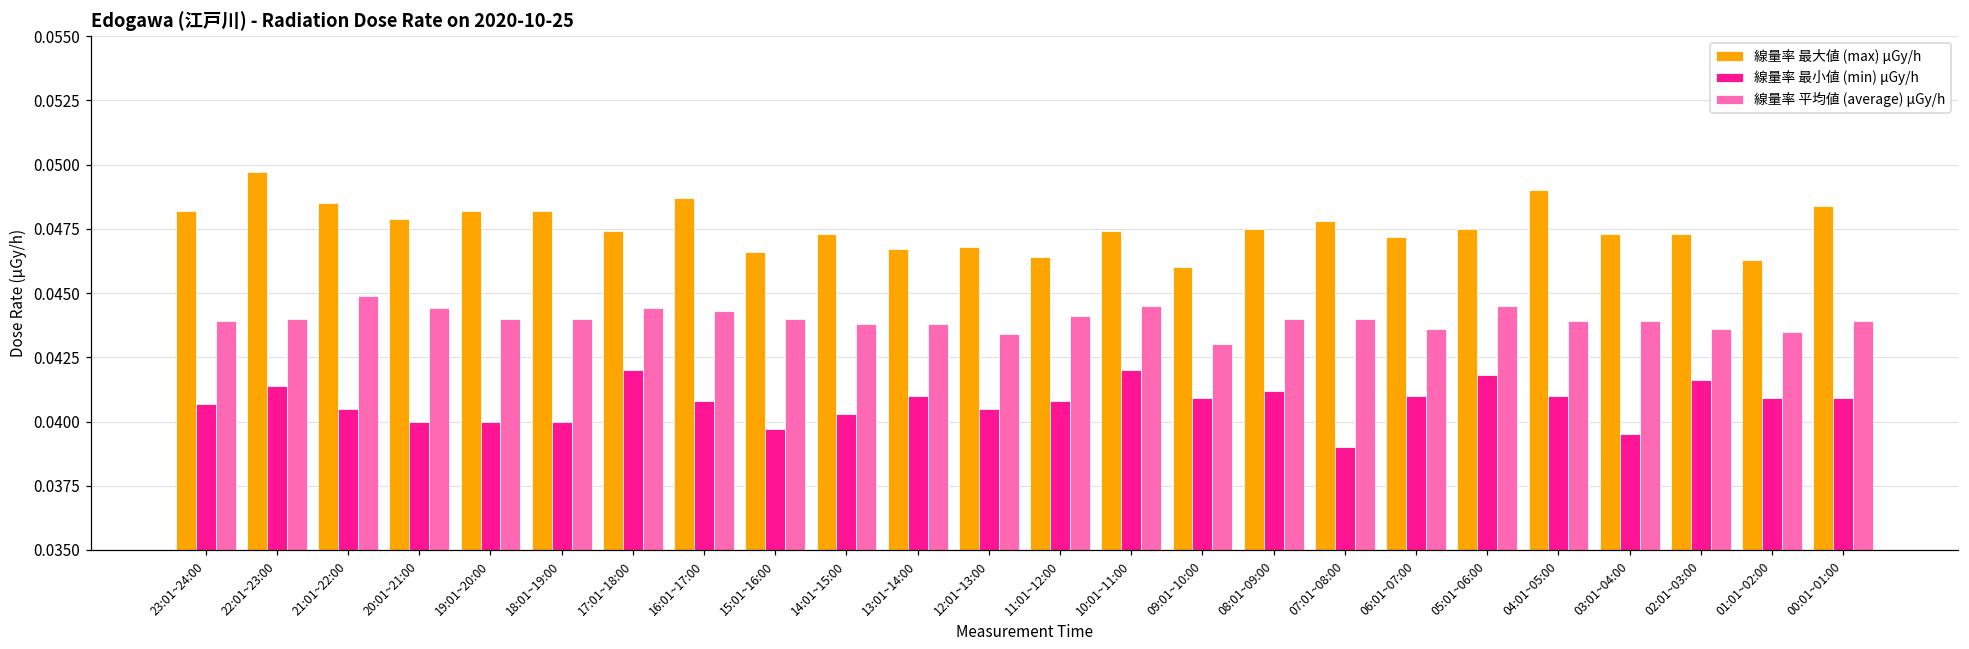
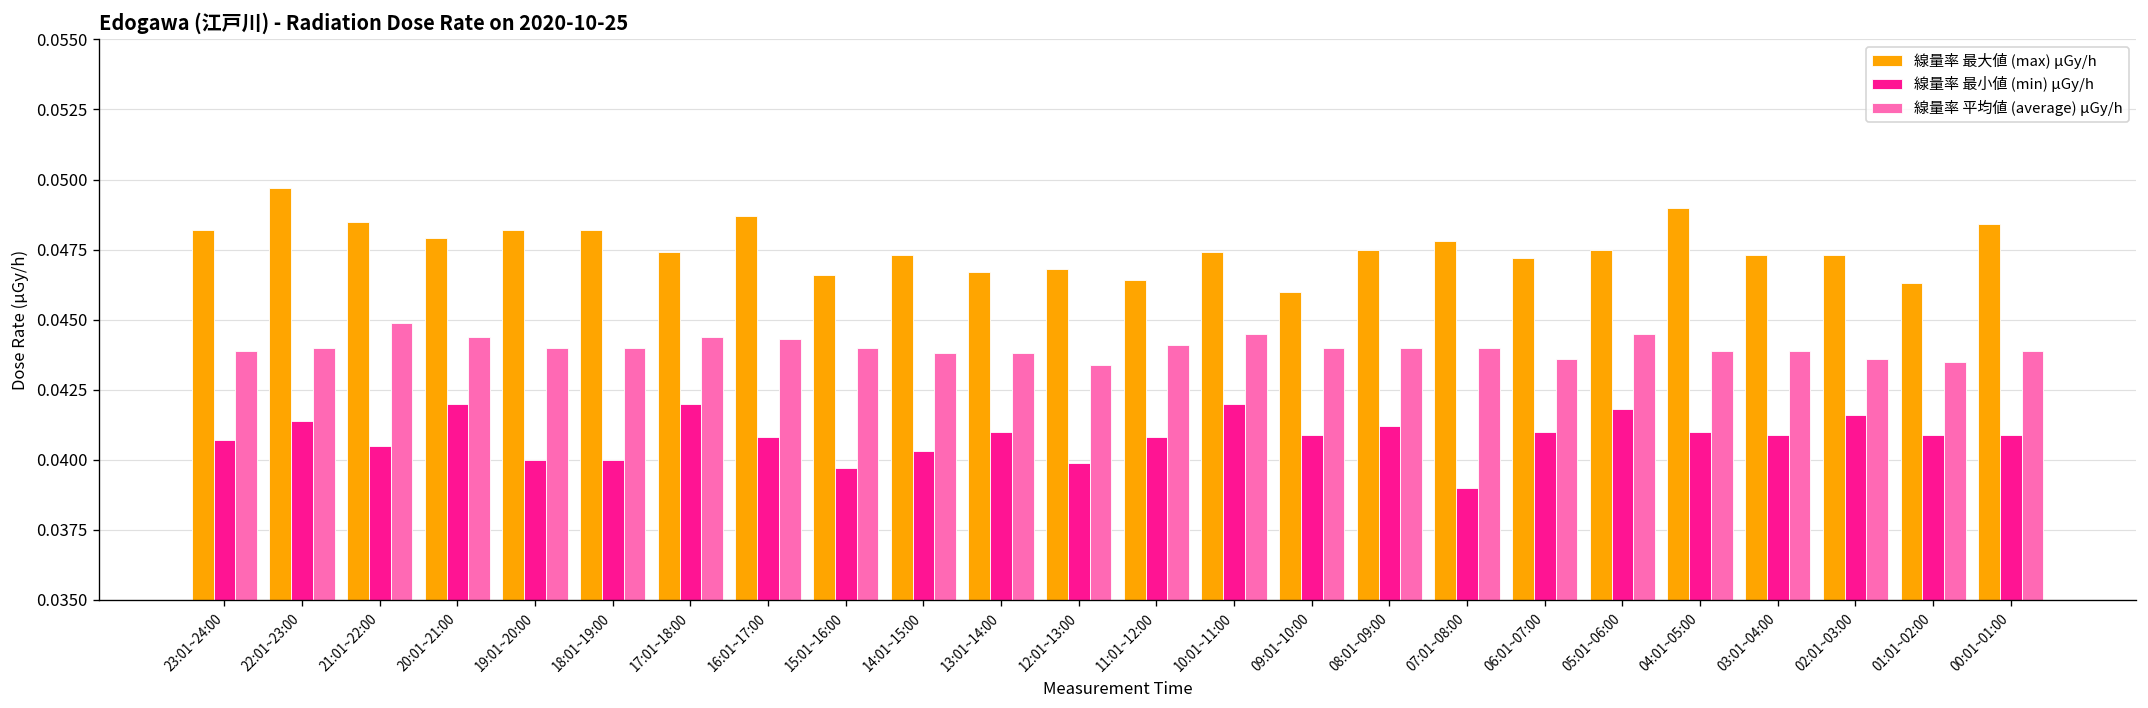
  {
    "線量率 最大値 (max) μGy/h": {
      "23:01~24:00": 0.0482,
      "22:01~23:00": 0.0497,
      "21:01~22:00": 0.0485,
      "20:01~21:00": 0.0479,
      "19:01~20:00": 0.0482,
      "18:01~19:00": 0.0482,
      "17:01~18:00": 0.0474,
      "16:01~17:00": 0.0487,
      "15:01~16:00": 0.0466,
      "14:01~15:00": 0.0473,
      "13:01~14:00": 0.0467,
      "12:01~13:00": 0.0468,
      "11:01~12:00": 0.0464,
      "10:01~11:00": 0.0474,
      "09:01~10:00": 0.0460,
      "08:01~09:00": 0.0475,
      "07:01~08:00": 0.0478,
      "06:01~07:00": 0.0472,
      "05:01~06:00": 0.0475,
      "04:01~05:00": 0.0490,
      "03:01~04:00": 0.0473,
      "02:01~03:00": 0.0473,
      "01:01~02:00": 0.0463,
      "00:01~01:00": 0.0484
    },
    "線量率 最小値 (min) μGy/h": {
      "23:01~24:00": 0.0407,
      "22:01~23:00": 0.0414,
      "21:01~22:00": 0.0405,
-     "20:01~21:00": 0.040,
+     "20:01~21:00": 0.042,
      "19:01~20:00": 0.0400,
      "18:01~19:00": 0.0400,
      "17:01~18:00": 0.0420,
      "16:01~17:00": 0.0408,
      "15:01~16:00": 0.0397,
      "14:01~15:00": 0.0403,
      "13:01~14:00": 0.0410,
-     "12:01~13:00": 0.0405,
+     "12:01~13:00": 0.0399,
      "11:01~12:00": 0.0408,
      "10:01~11:00": 0.0420,
      "09:01~10:00": 0.0409,
      "08:01~09:00": 0.0412,
      "07:01~08:00": 0.0390,
      "06:01~07:00": 0.0410,
      "05:01~06:00": 0.0418,
      "04:01~05:00": 0.0410,
-     "03:01~04:00": 0.0395,
+     "03:01~04:00": 0.0409,
      "02:01~03:00": 0.0416,
      "01:01~02:00": 0.0409,
      "00:01~01:00": 0.0409
    },
    "線量率 平均値 (average) μGy/h": {
      "23:01~24:00": 0.044,
      "22:01~23:00": 0.044,
      "21:01~22:00": 0.045,
      "20:01~21:00": 0.0444,
      "19:01~20:00": 0.044,
      "18:01~19:00": 0.044,
      "17:01~18:00": 0.0444,
      "16:01~17:00": 0.0443,
      "15:01~16:00": 0.044,
      "14:01~15:00": 0.0438,
      "13:01~14:00": 0.0438,
      "12:01~13:00": 0.0434,
      "11:01~12:00": 0.044,
      "10:01~11:00": 0.0445,
-     "09:01~10:00": 0.043,
+     "09:01~10:00": 0.044,
      "08:01~09:00": 0.044,
      "07:01~08:00": 0.044,
      "06:01~07:00": 0.0436,
      "05:01~06:00": 0.0445,
      "04:01~05:00": 0.044,
      "03:01~04:00": 0.044,
      "02:01~03:00": 0.0436,
      "01:01~02:00": 0.0435,
      "00:01~01:00": 0.044
    }
  }
